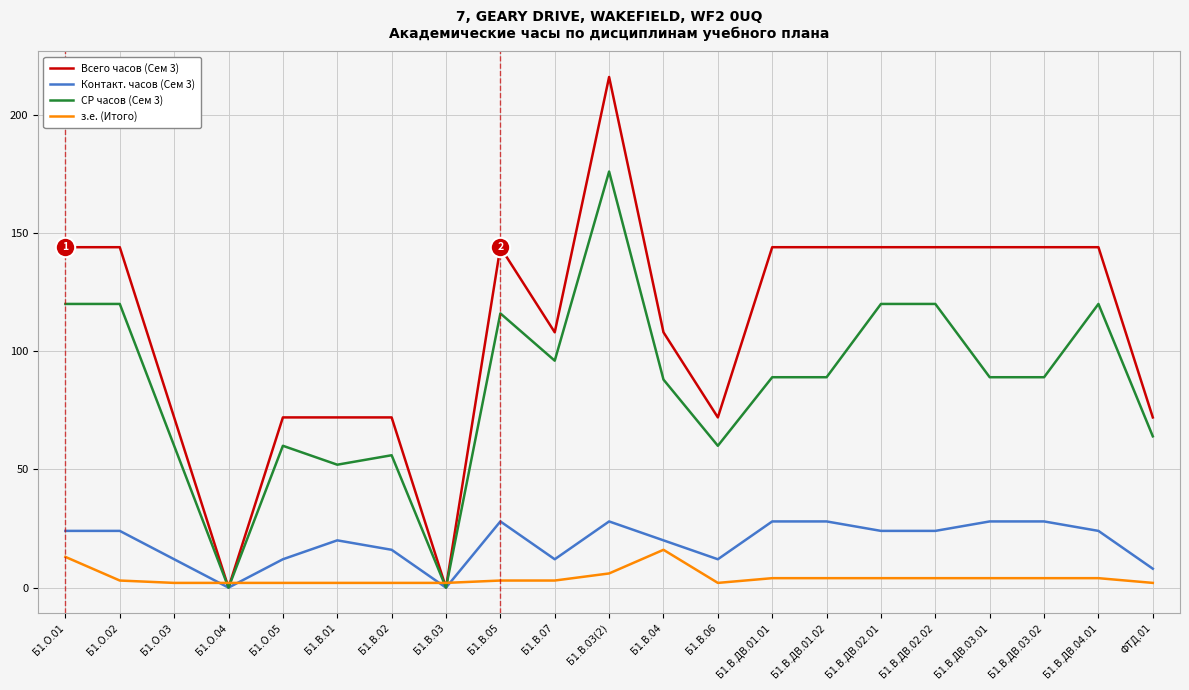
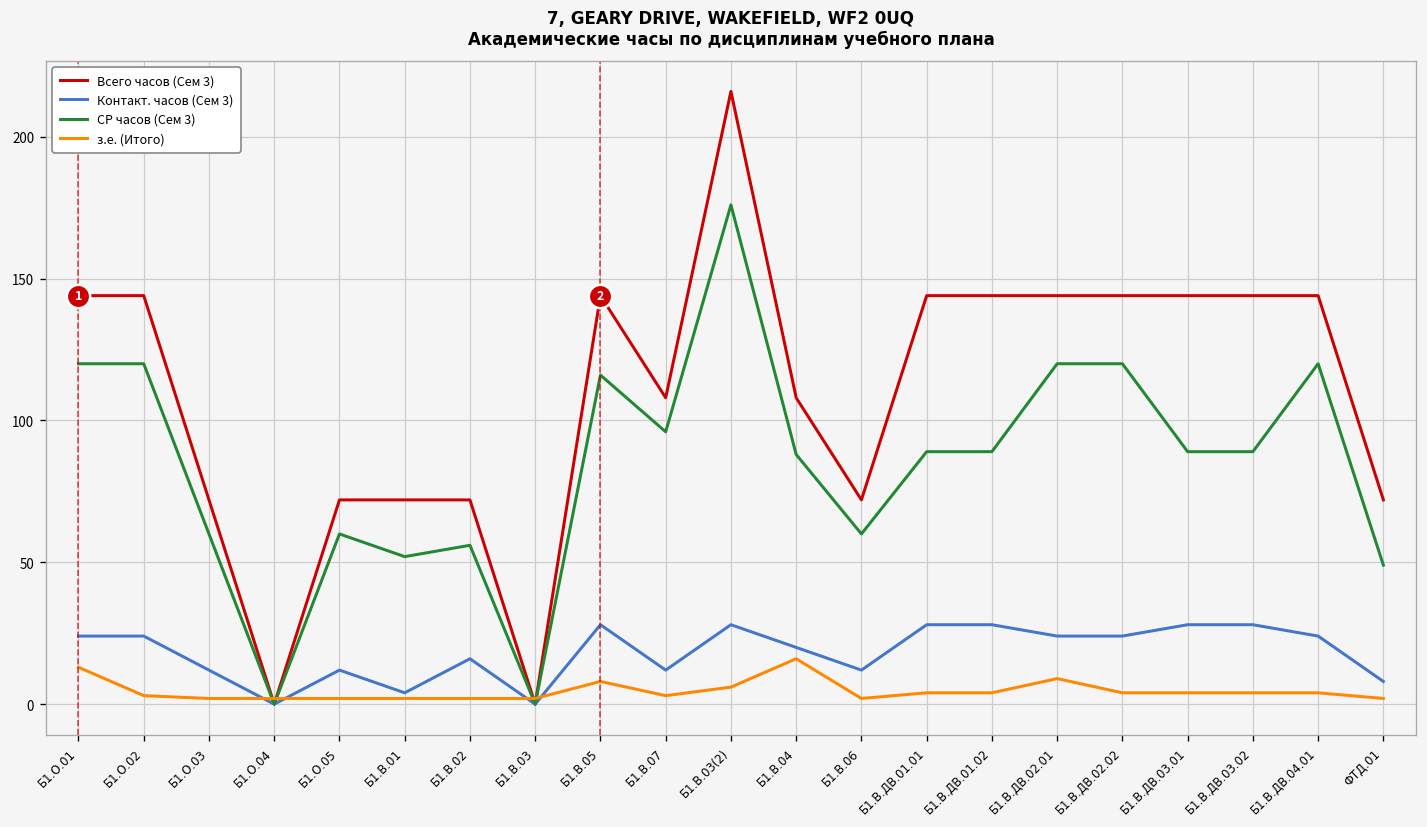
  {
    "Контакт. часов (Сем 3)": {
      "Б1.О.01": 24,
      "Б1.О.02": 24,
      "Б1.О.03": 12,
      "Б1.О.05": 12,
-     "Б1.В.01": 20,
+     "Б1.В.01": 4,
      "Б1.В.02": 16,
      "Б1.В.05": 28,
      "Б1.В.07": 12,
      "Б1.В.03(2)": 28,
      "Б1.В.04": 20,
      "Б1.В.06": 12,
      "Б1.В.ДВ.01.01": 28,
      "Б1.В.ДВ.01.02": 28,
      "Б1.В.ДВ.02.01": 24,
      "Б1.В.ДВ.02.02": 24,
      "Б1.В.ДВ.03.01": 28,
      "Б1.В.ДВ.03.02": 28,
      "Б1.В.ДВ.04.01": 24,
      "ФТД.01": 8
    },
    "СР часов (Сем 3)": {
      "Б1.О.01": 120,
      "Б1.О.02": 120,
      "Б1.О.03": 60,
      "Б1.О.05": 60,
      "Б1.В.01": 52,
      "Б1.В.02": 56,
      "Б1.В.05": 116,
      "Б1.В.07": 96,
      "Б1.В.03(2)": 176,
      "Б1.В.04": 88,
      "Б1.В.06": 60,
      "Б1.В.ДВ.01.01": 89,
      "Б1.В.ДВ.01.02": 89,
      "Б1.В.ДВ.02.01": 120,
      "Б1.В.ДВ.02.02": 120,
      "Б1.В.ДВ.03.01": 89,
      "Б1.В.ДВ.03.02": 89,
      "Б1.В.ДВ.04.01": 120,
-     "ФТД.01": 64
+     "ФТД.01": 49
    },
    "з.е. (Итого)": {
      "Б1.О.01": 13,
      "Б1.О.02": 3,
      "Б1.О.03": 2,
      "Б1.О.04": 2,
      "Б1.О.05": 2,
      "Б1.В.01": 2,
      "Б1.В.02": 2,
      "Б1.В.03": 2,
-     "Б1.В.05": 3,
+     "Б1.В.05": 8,
      "Б1.В.07": 3,
      "Б1.В.03(2)": 6,
      "Б1.В.04": 16,
      "Б1.В.06": 2,
      "Б1.В.ДВ.01.01": 4,
      "Б1.В.ДВ.01.02": 4,
-     "Б1.В.ДВ.02.01": 4,
+     "Б1.В.ДВ.02.01": 9,
      "Б1.В.ДВ.02.02": 4,
      "Б1.В.ДВ.03.01": 4,
      "Б1.В.ДВ.03.02": 4,
      "Б1.В.ДВ.04.01": 4,
      "ФТД.01": 2
    }
  }
